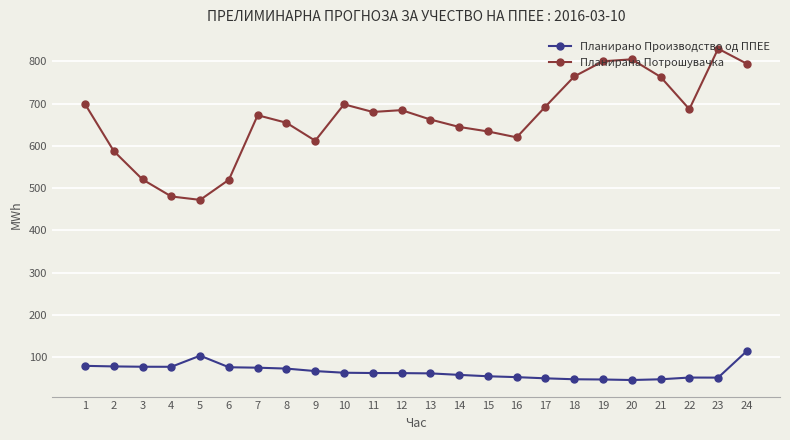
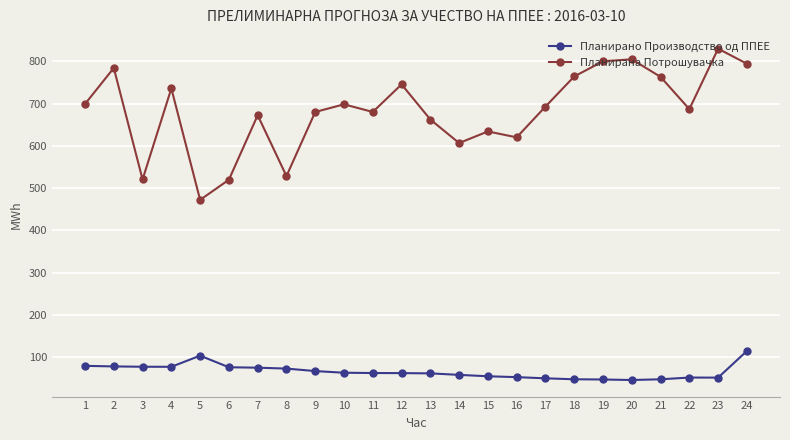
  {
    "Планирано Производство од ППЕЕ": {
      "1": 80,
      "2": 80,
      "3": 80,
      "4": 80,
      "5": 100,
      "6": 80,
      "7": 70,
      "8": 70,
      "9": 70,
      "10": 60,
      "11": 60,
      "12": 60,
      "13": 60,
      "14": 60,
      "15": 50,
      "16": 50,
      "17": 50,
      "18": 50,
      "19": 50,
      "20": 50,
      "21": 50,
      "22": 50,
      "23": 50,
      "24": 110
    },
    "Планирана Потрошувачка": {
      "1": 700,
-     "2": 590,
+     "2": 780,
      "3": 520,
-     "4": 480,
+     "4": 740,
      "5": 470,
      "6": 520,
      "7": 670,
-     "8": 650,
-     "9": 610,
+     "8": 530,
+     "9": 680,
      "10": 700,
      "11": 680,
-     "12": 680,
+     "12": 750,
      "13": 660,
-     "14": 640,
+     "14": 610,
      "15": 630,
      "16": 620,
      "17": 690,
      "18": 760,
      "19": 800,
      "20": 800,
      "21": 760,
      "22": 690,
      "23": 830,
      "24": 790
    }
  }
